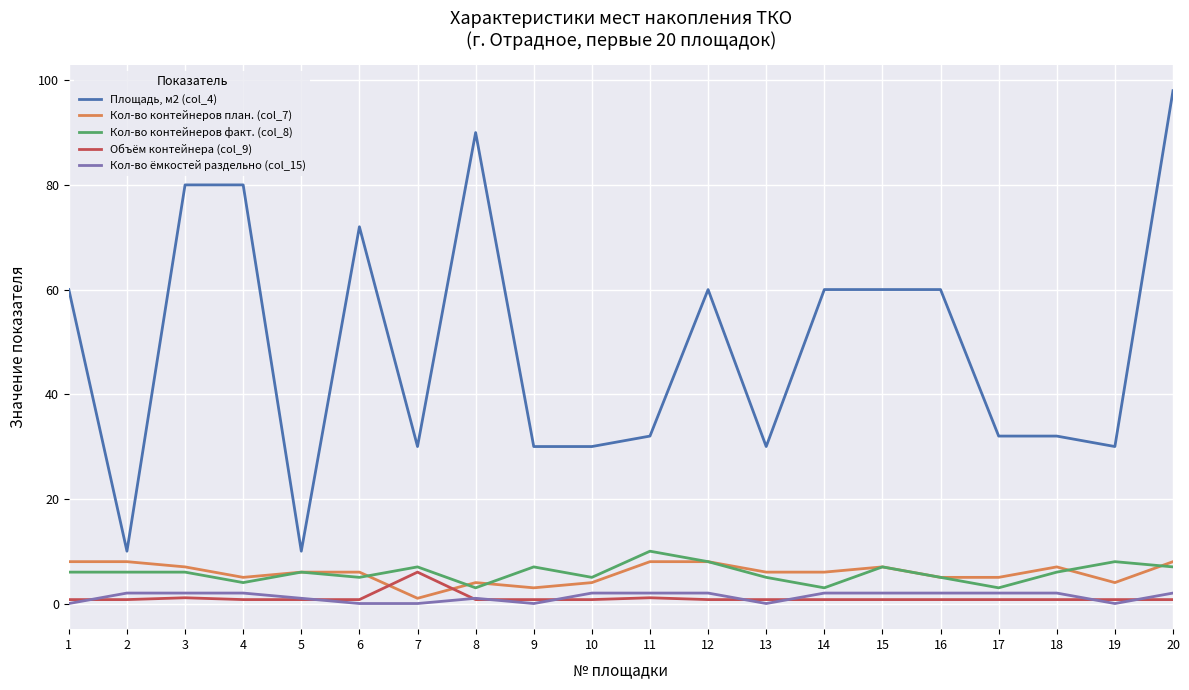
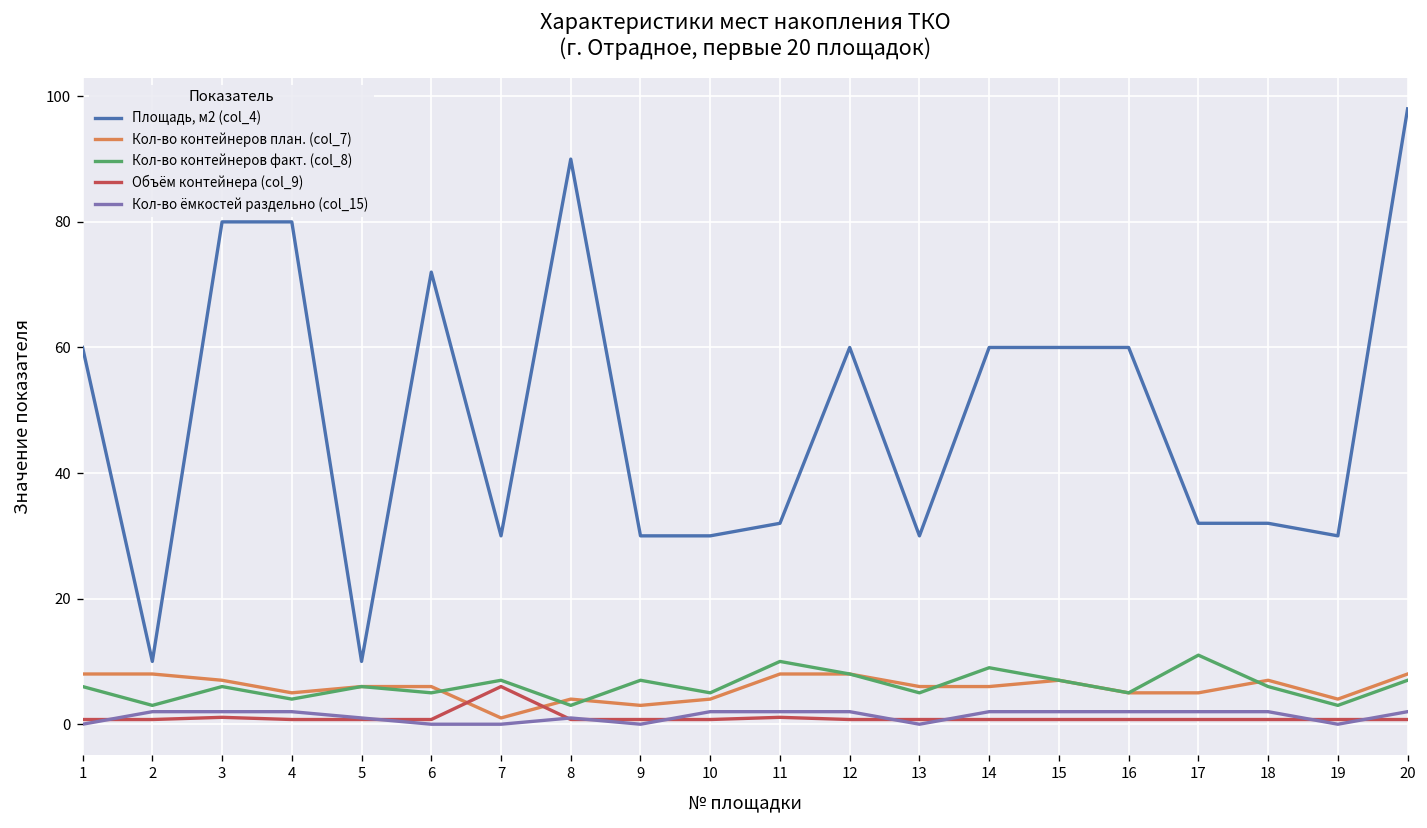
  {
    "Кол-во контейнеров факт. (col_8)": {
      "1": 6,
-     "2": 6,
+     "2": 3,
      "3": 6,
      "4": 4,
      "6": 5,
      "7": 7,
      "8": 3,
      "9": 7,
      "10": 5,
      "11": 10,
      "13": 5,
-     "14": 3,
-     "17": 3,
+     "14": 9,
+     "17": 11,
      "18": 6,
-     "19": 8,
+     "19": 3,
      "20": 7
    }
  }
